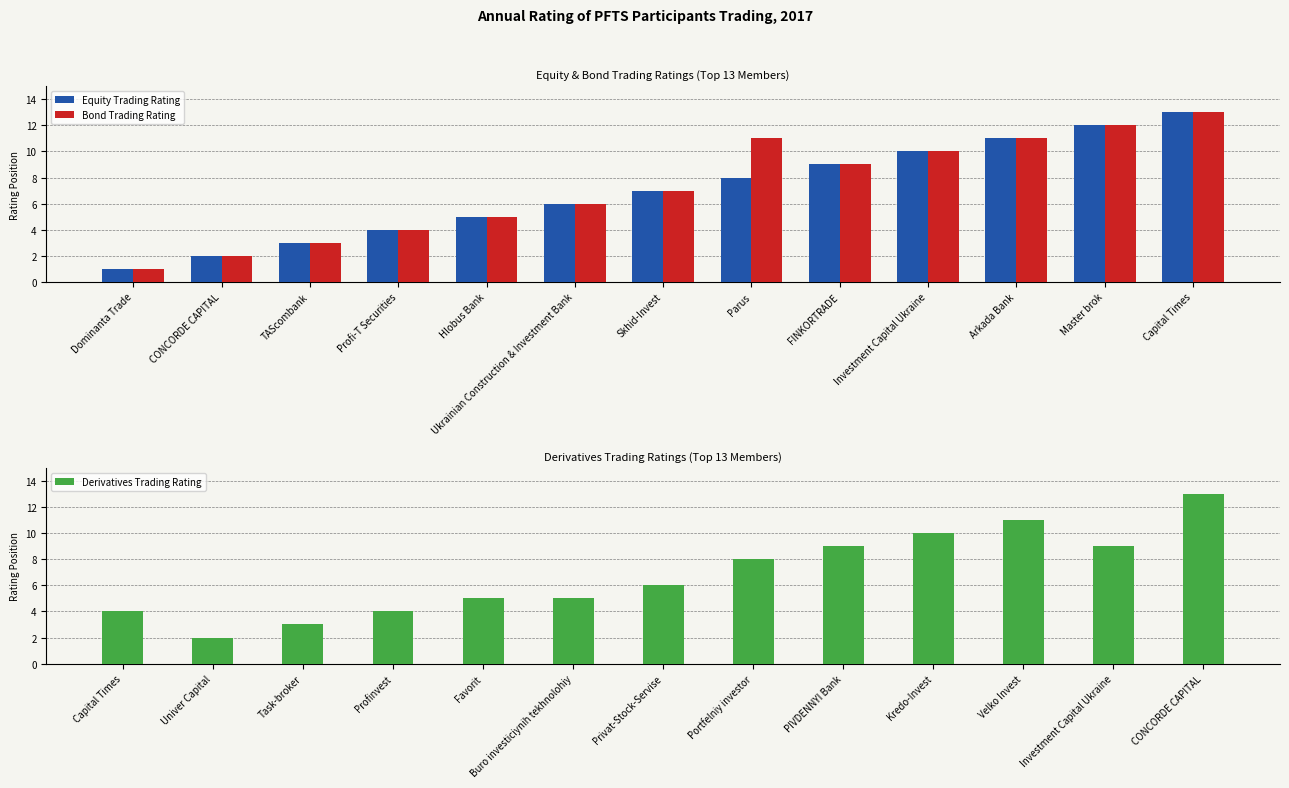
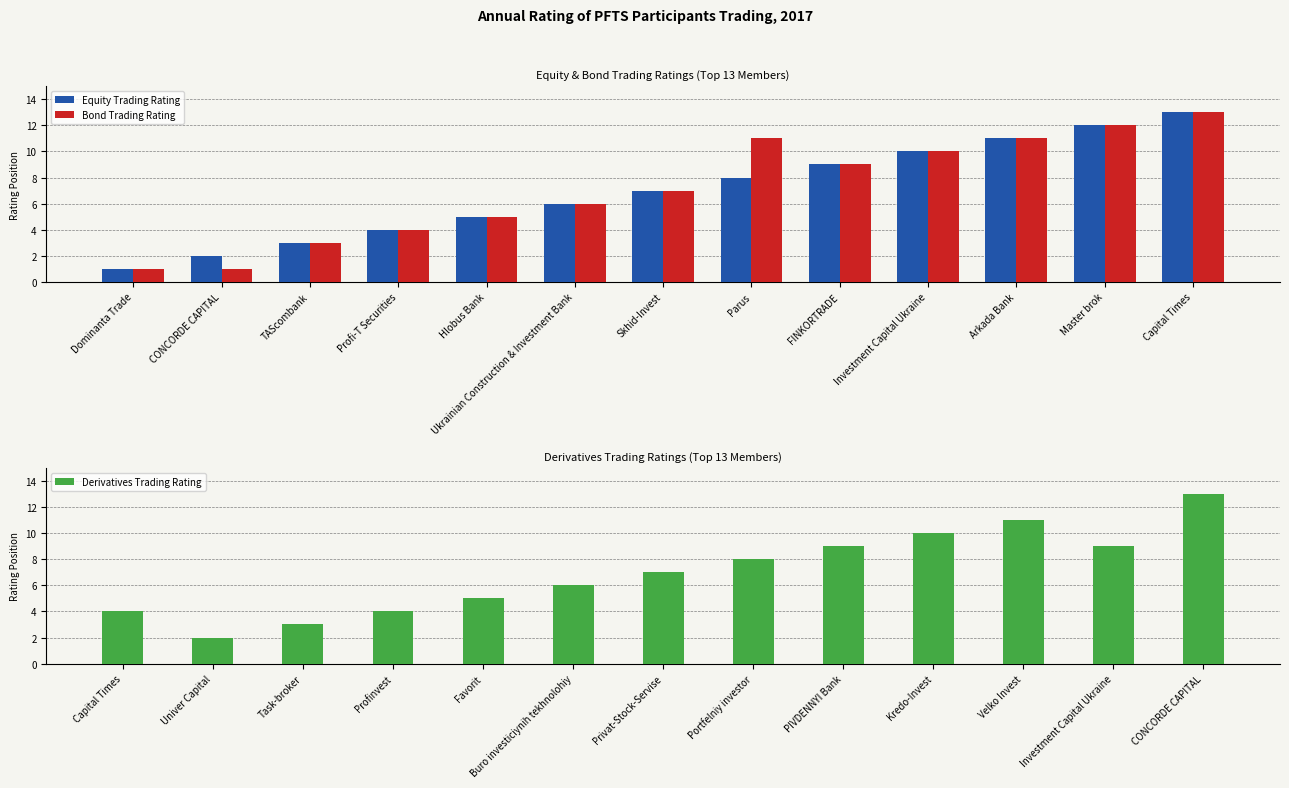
  {
    "Equity & Bond Trading Ratings (Top 13 Members)": {
      "Equity Trading Rating": {
        "Dominanta Trade": 1,
        "CONCORDE CAPITAL": 2,
        "TAScombank": 3,
        "Profi-T Securities": 4,
        "Hlobus Bank": 5,
        "Ukrainian Construction & Investment Bank": 6,
        "Skhid-Invest": 7,
        "Parus": 8,
        "FINKORTRADE": 9,
        "Investment Capital Ukraine": 10,
        "Arkada Bank": 11,
        "Master brok": 12,
        "Capital Times": 13
      },
      "Bond Trading Rating": {
        "Dominanta Trade": 1,
-       "CONCORDE CAPITAL": 2,
+       "CONCORDE CAPITAL": 1,
        "TAScombank": 3,
        "Profi-T Securities": 4,
        "Hlobus Bank": 5,
        "Ukrainian Construction & Investment Bank": 6,
        "Skhid-Invest": 7,
        "Parus": 11,
        "FINKORTRADE": 9,
        "Investment Capital Ukraine": 10,
        "Arkada Bank": 11,
        "Master brok": 12,
        "Capital Times": 13
      }
    },
    "Derivatives Trading Ratings (Top 13 Members)": {
      "Capital Times": 4,
      "Univer Capital": 2,
      "Task-broker": 3,
      "Profinvest": 4,
      "Favorit": 5,
-     "Buro investiciynih tekhnolohiy": 5,
-     "Privat-Stock-Servise": 6,
+     "Buro investiciynih tekhnolohiy": 6,
+     "Privat-Stock-Servise": 7,
      "Portfelniy investor": 8,
      "PIVDENNYI Bank": 9,
      "Kredo-Invest": 10,
      "Velko Invest": 11,
      "Investment Capital Ukraine": 9,
      "CONCORDE CAPITAL": 13
    }
  }
